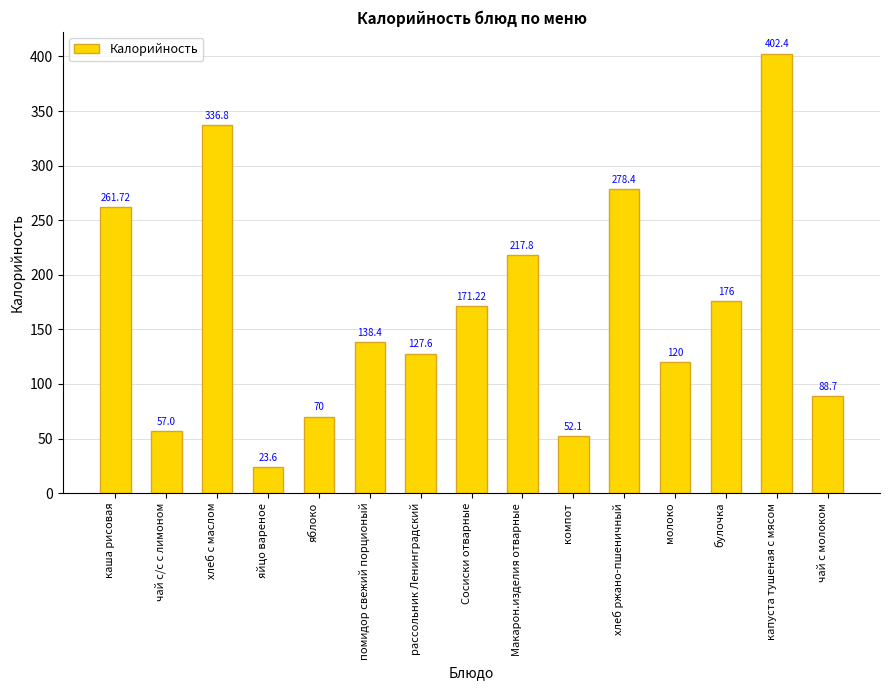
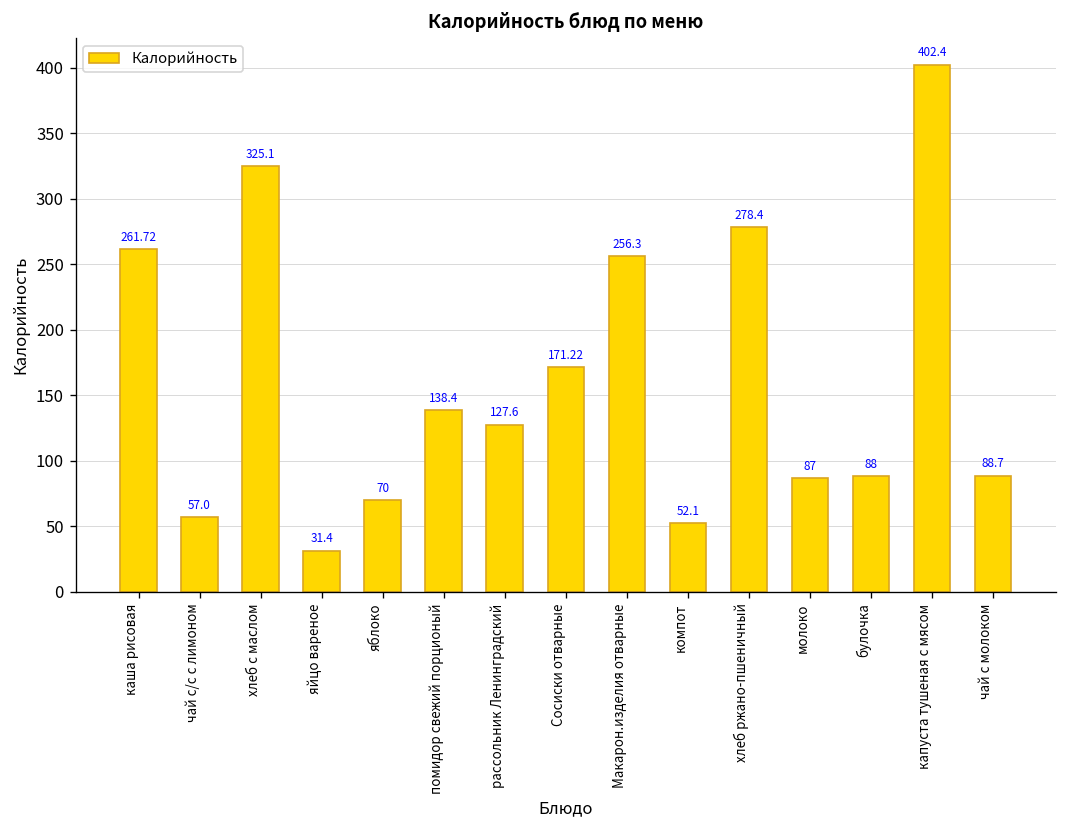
  {
    "каша рисовая": 261.72,
    "чай с/с с лимоном": 57.0,
-   "хлеб с маслом": 336.8,
-   "яйцо вареное": 23.6,
+   "хлеб с маслом": 325.1,
+   "яйцо вареное": 31.4,
    "яблоко": 70,
    "помидор свежий порционый": 138.4,
    "рассольник Ленинградский": 127.6,
    "Сосиски отварные": 171.22,
-   "Макарон.изделия отварные": 217.8,
+   "Макарон.изделия отварные": 256.3,
    "компот": 52.1,
    "хлеб ржано-пшеничный": 278.4,
-   "молоко": 120,
-   "булочка": 176,
+   "молоко": 87,
+   "булочка": 88,
    "капуста тушеная с мясом": 402.4,
    "чай с молоком": 88.7
  }
